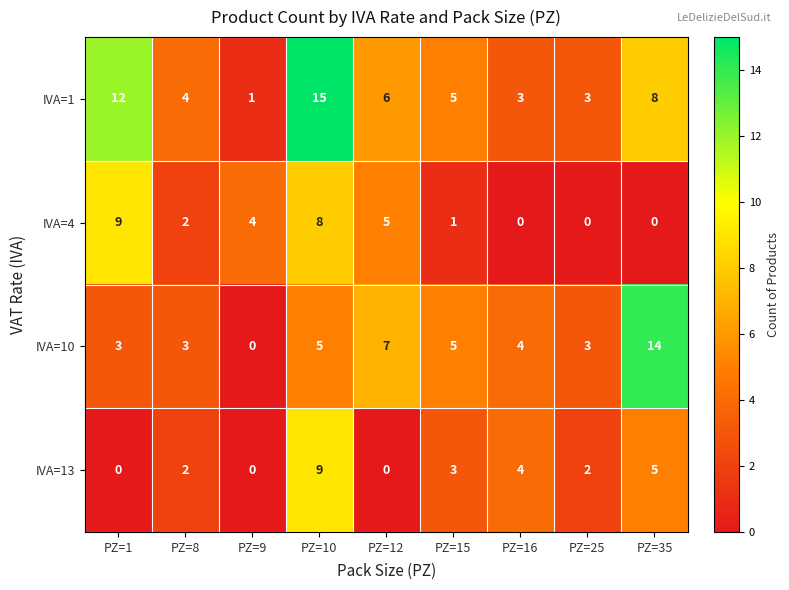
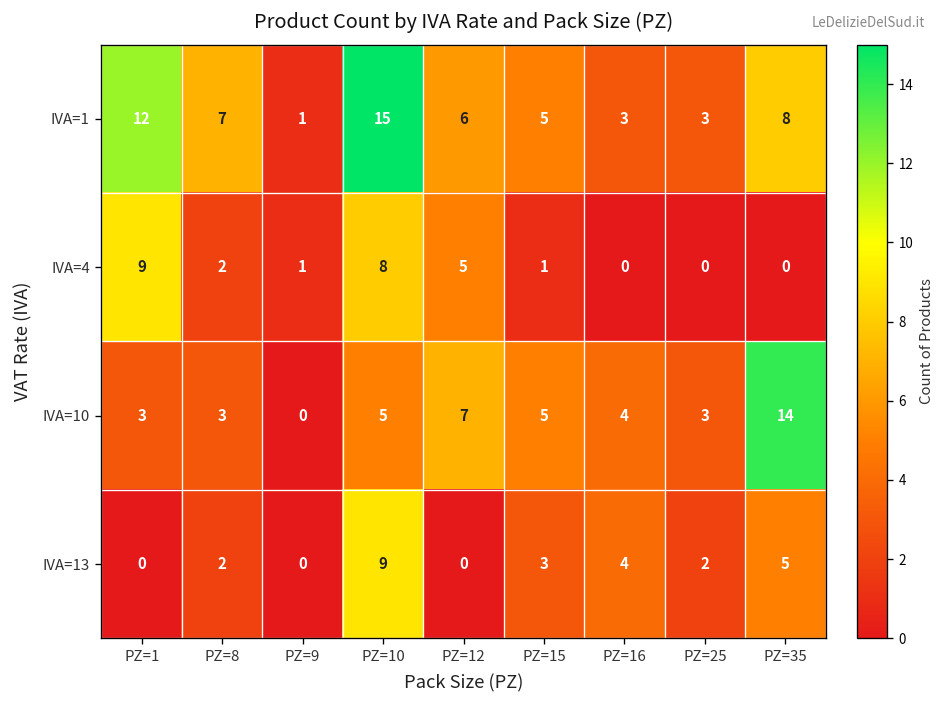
  {
    "IVA=1": {
      "PZ=1": 12,
-     "PZ=8": 4,
+     "PZ=8": 7,
      "PZ=9": 1,
      "PZ=10": 15,
      "PZ=12": 6,
      "PZ=15": 5,
      "PZ=16": 3,
      "PZ=25": 3,
      "PZ=35": 8
    },
    "IVA=4": {
      "PZ=1": 9,
      "PZ=8": 2,
-     "PZ=9": 4,
+     "PZ=9": 1,
      "PZ=10": 8,
      "PZ=12": 5,
      "PZ=15": 1,
      "PZ=16": 0,
      "PZ=25": 0,
      "PZ=35": 0
    },
    "IVA=10": {
      "PZ=1": 3,
      "PZ=8": 3,
      "PZ=9": 0,
      "PZ=10": 5,
      "PZ=12": 7,
      "PZ=15": 5,
      "PZ=16": 4,
      "PZ=25": 3,
      "PZ=35": 14
    },
    "IVA=13": {
      "PZ=1": 0,
      "PZ=8": 2,
      "PZ=9": 0,
      "PZ=10": 9,
      "PZ=12": 0,
      "PZ=15": 3,
      "PZ=16": 4,
      "PZ=25": 2,
      "PZ=35": 5
    }
  }
